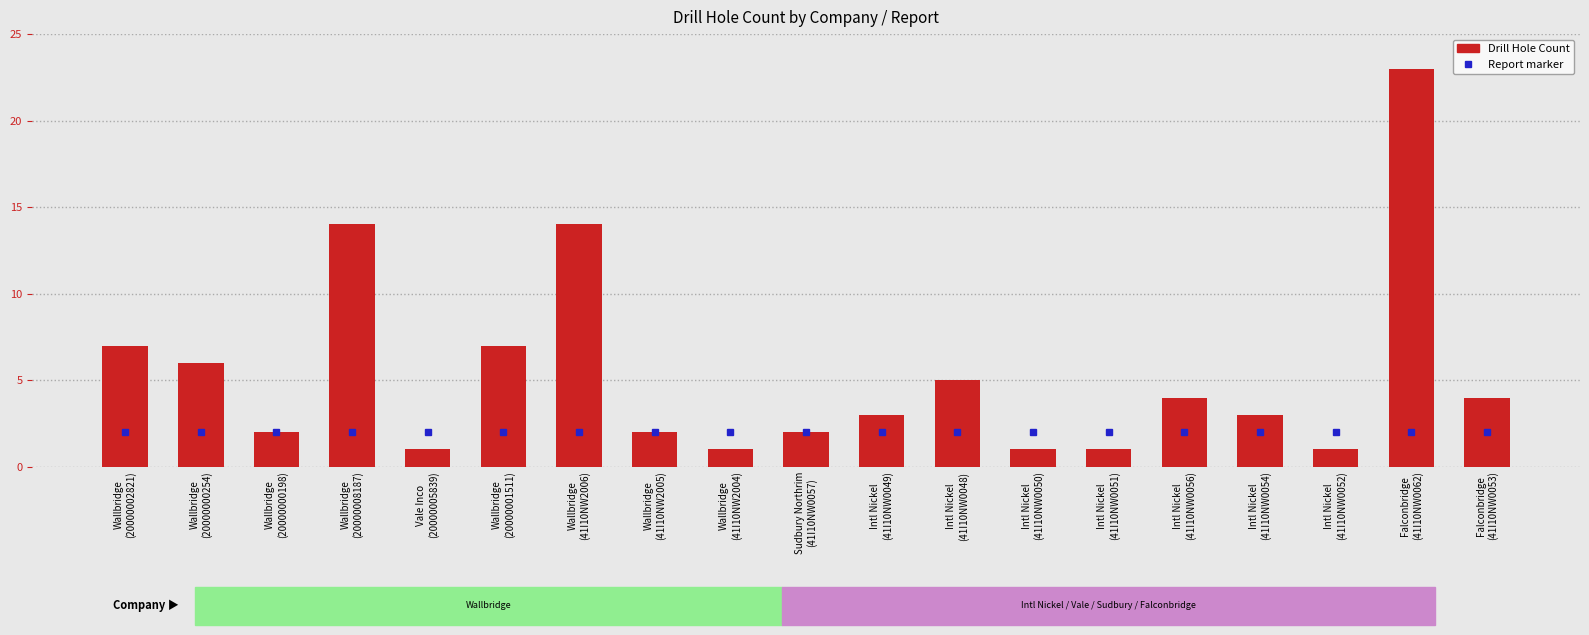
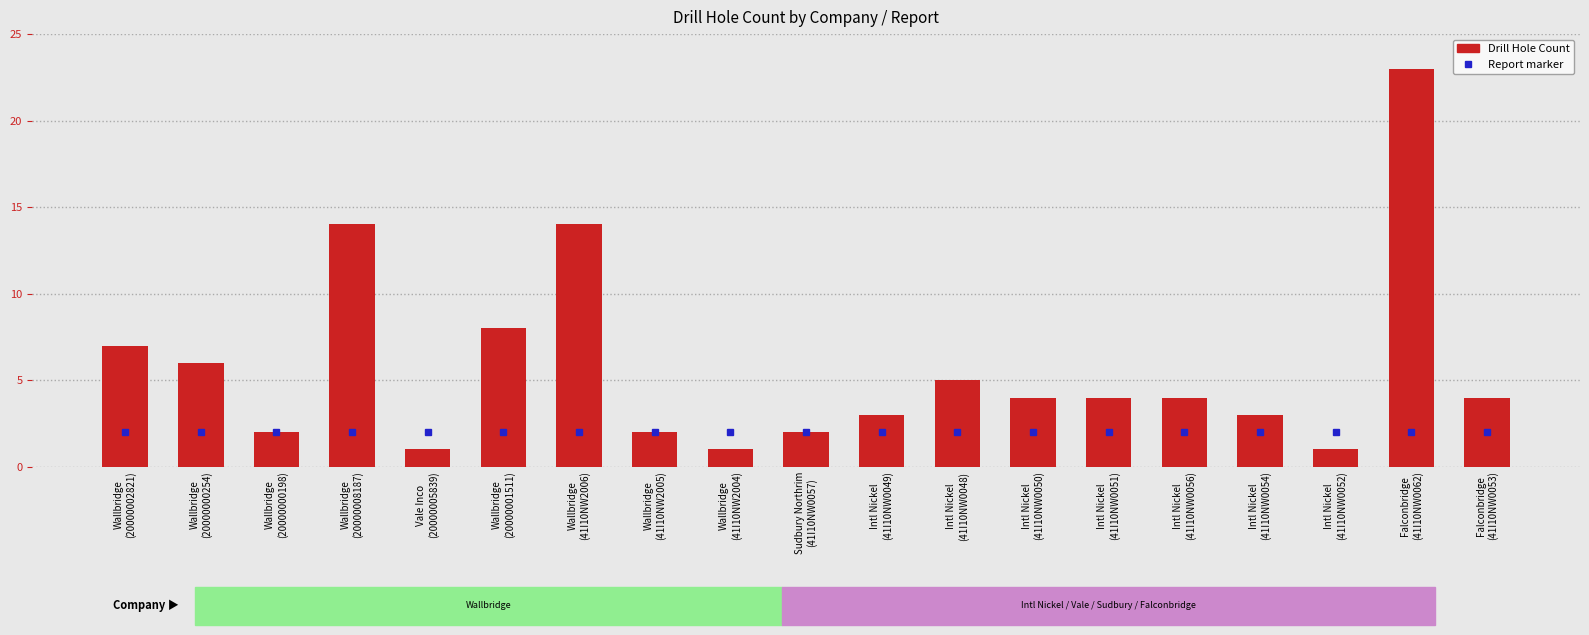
  {
    "Drill Hole Count": {
      "Wallbridge (20000002821)": 7,
      "Wallbridge (20000000254)": 6,
      "Wallbridge (20000000198)": 2,
      "Wallbridge (20000008187)": 14,
      "Vale Inco (20000005839)": 1,
-     "Wallbridge (20000001511)": 7,
+     "Wallbridge (20000001511)": 8,
      "Wallbridge (41I10NW2006)": 14,
      "Wallbridge (41I10NW2005)": 2,
      "Wallbridge (41I10NW2004)": 1,
      "Sudbury Northrim (41I10NW0057)": 2,
      "Intl Nickel (41I10NW0049)": 3,
      "Intl Nickel (41I10NW0048)": 5,
-     "Intl Nickel (41I10NW0050)": 1,
-     "Intl Nickel (41I10NW0051)": 1,
+     "Intl Nickel (41I10NW0050)": 4,
+     "Intl Nickel (41I10NW0051)": 4,
      "Intl Nickel (41I10NW0056)": 4,
      "Intl Nickel (41I10NW0054)": 3,
      "Intl Nickel (41I10NW0052)": 1,
      "Falconbridge (41I10NW0062)": 23,
      "Falconbridge (41I10NW0053)": 4
    }
  }
